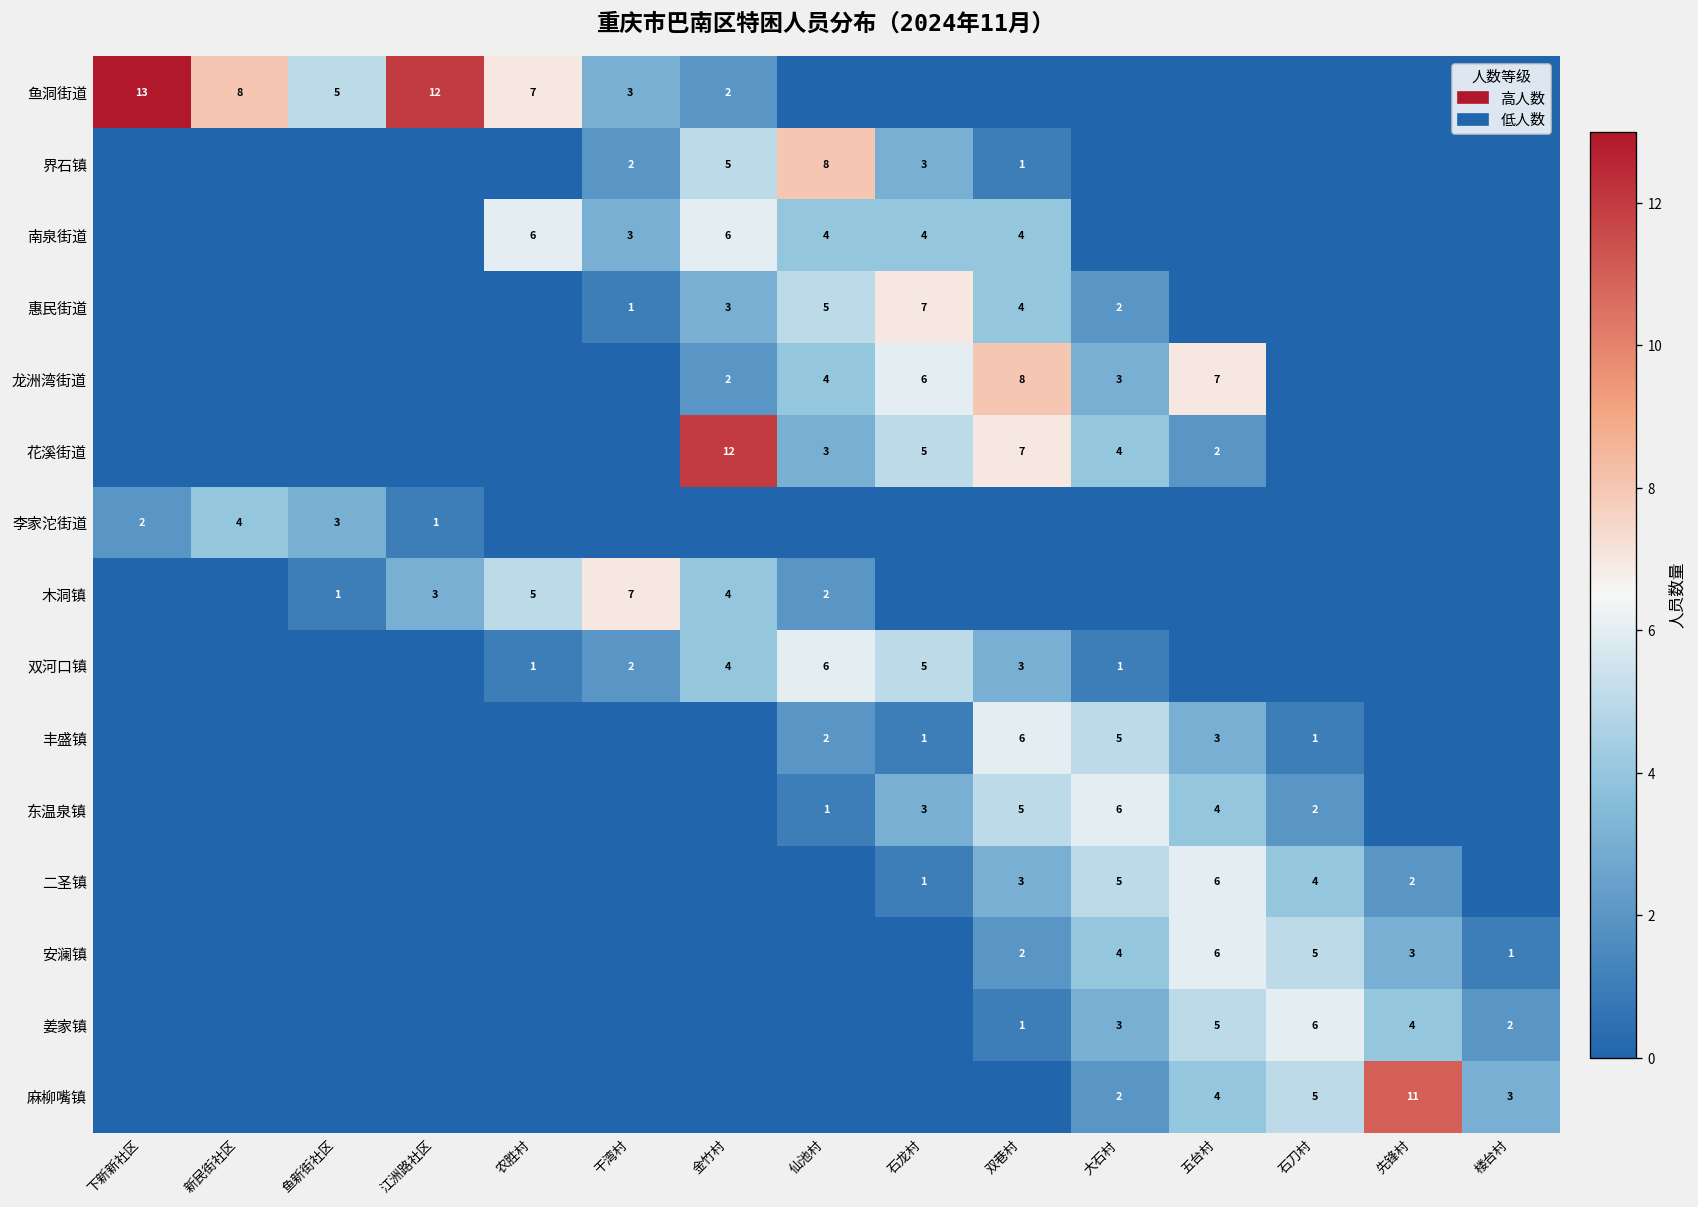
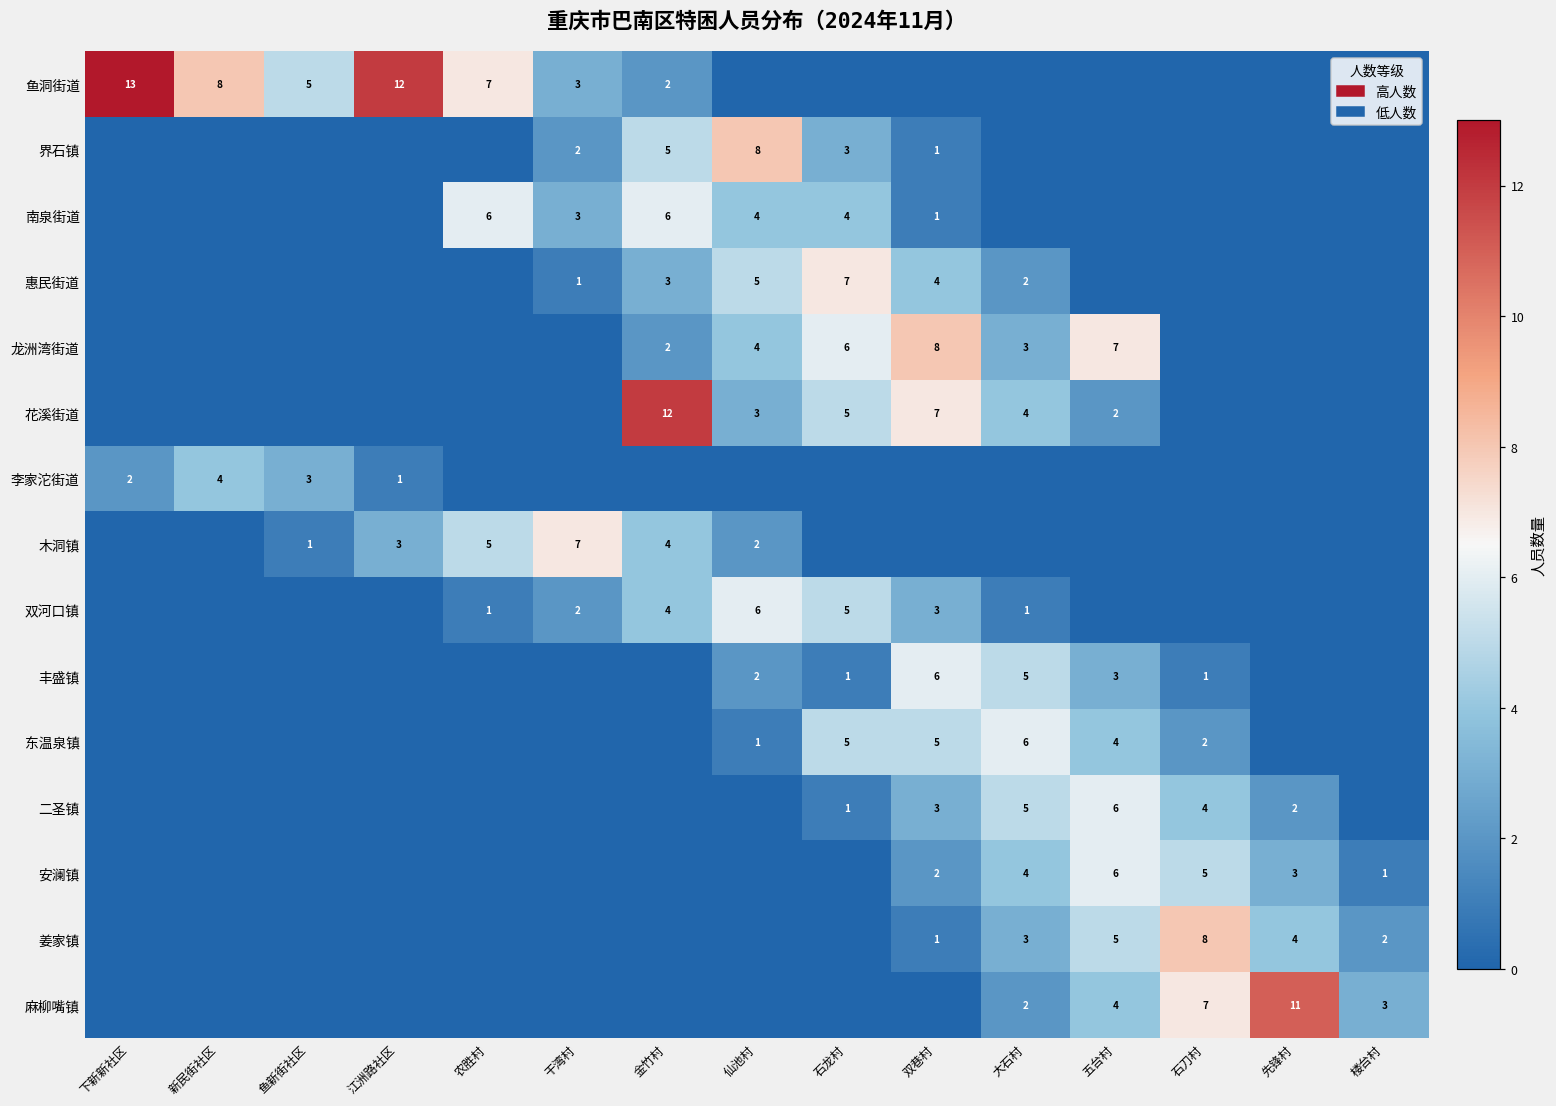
  {
    "鱼洞街道": {
      "下新新社区": 13,
      "新民街社区": 8,
      "鱼新街社区": 5,
      "江洲路社区": 12,
      "农胜村": 7,
      "干湾村": 3,
      "金竹村": 2
    },
    "界石镇": {
      "干湾村": 2,
      "金竹村": 5,
      "仙池村": 8,
      "石龙村": 3,
      "双巷村": 1
    },
    "南泉街道": {
      "农胜村": 6,
      "干湾村": 3,
      "金竹村": 6,
      "仙池村": 4,
      "石龙村": 4,
-     "双巷村": 4
+     "双巷村": 1
    },
    "惠民街道": {
      "干湾村": 1,
      "金竹村": 3,
      "仙池村": 5,
      "石龙村": 7,
      "双巷村": 4,
      "大石村": 2
    },
    "龙洲湾街道": {
      "金竹村": 2,
      "仙池村": 4,
      "石龙村": 6,
      "双巷村": 8,
      "大石村": 3,
      "五台村": 7
    },
    "花溪街道": {
      "金竹村": 12,
      "仙池村": 3,
      "石龙村": 5,
      "双巷村": 7,
      "大石村": 4,
      "五台村": 2
    },
    "李家沱街道": {
      "下新新社区": 2,
      "新民街社区": 4,
      "鱼新街社区": 3,
      "江洲路社区": 1
    },
    "木洞镇": {
      "鱼新街社区": 1,
      "江洲路社区": 3,
      "农胜村": 5,
      "干湾村": 7,
      "金竹村": 4,
      "仙池村": 2
    },
    "双河口镇": {
      "农胜村": 1,
      "干湾村": 2,
      "金竹村": 4,
      "仙池村": 6,
      "石龙村": 5,
      "双巷村": 3,
      "大石村": 1
    },
    "丰盛镇": {
      "仙池村": 2,
      "石龙村": 1,
      "双巷村": 6,
      "大石村": 5,
      "五台村": 3,
      "石刀村": 1
    },
    "东温泉镇": {
      "仙池村": 1,
-     "石龙村": 3,
+     "石龙村": 5,
      "双巷村": 5,
      "大石村": 6,
      "五台村": 4,
      "石刀村": 2
    },
    "二圣镇": {
      "石龙村": 1,
      "双巷村": 3,
      "大石村": 5,
      "五台村": 6,
      "石刀村": 4,
      "先锋村": 2
    },
    "安澜镇": {
      "双巷村": 2,
      "大石村": 4,
      "五台村": 6,
      "石刀村": 5,
      "先锋村": 3,
      "楼台村": 1
    },
    "姜家镇": {
      "双巷村": 1,
      "大石村": 3,
      "五台村": 5,
-     "石刀村": 6,
+     "石刀村": 8,
      "先锋村": 4,
      "楼台村": 2
    },
    "麻柳嘴镇": {
      "大石村": 2,
      "五台村": 4,
-     "石刀村": 5,
+     "石刀村": 7,
      "先锋村": 11,
      "楼台村": 3
    }
  }
